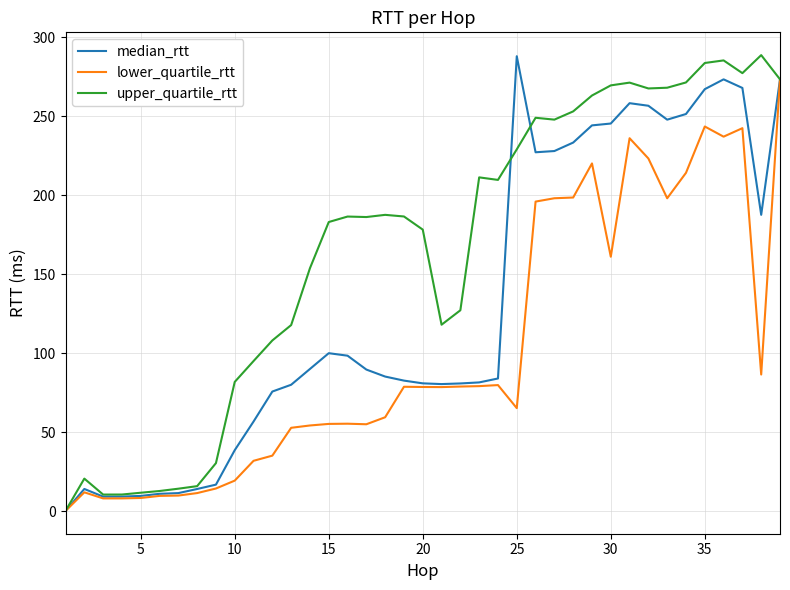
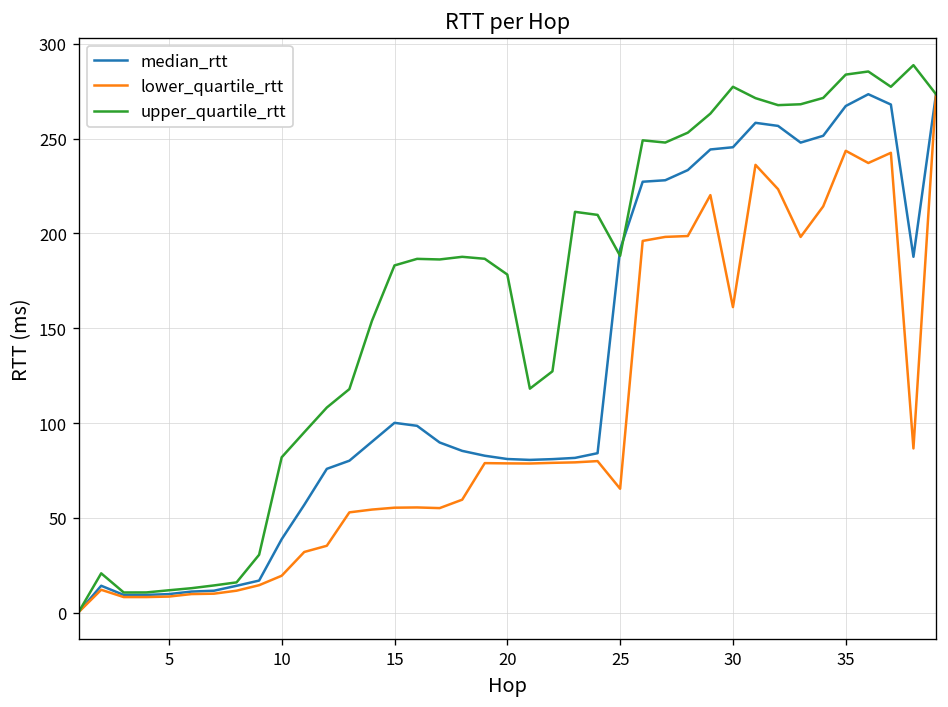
  {
    "median_rtt": {
      "10": 39,
      "15": 100,
      "20": 81,
-     "25": 288,
+     "25": 192,
      "30": 245,
      "35": 267
    },
    "lower_quartile_rtt": {
      "10": 20,
      "15": 55,
      "20": 79,
      "25": 65,
      "30": 161,
      "35": 244
    },
    "upper_quartile_rtt": {
      "5": 12,
      "10": 82,
      "15": 183,
      "20": 178,
-     "25": 229,
-     "30": 270,
+     "25": 188,
+     "30": 277,
      "35": 284
    }
  }
